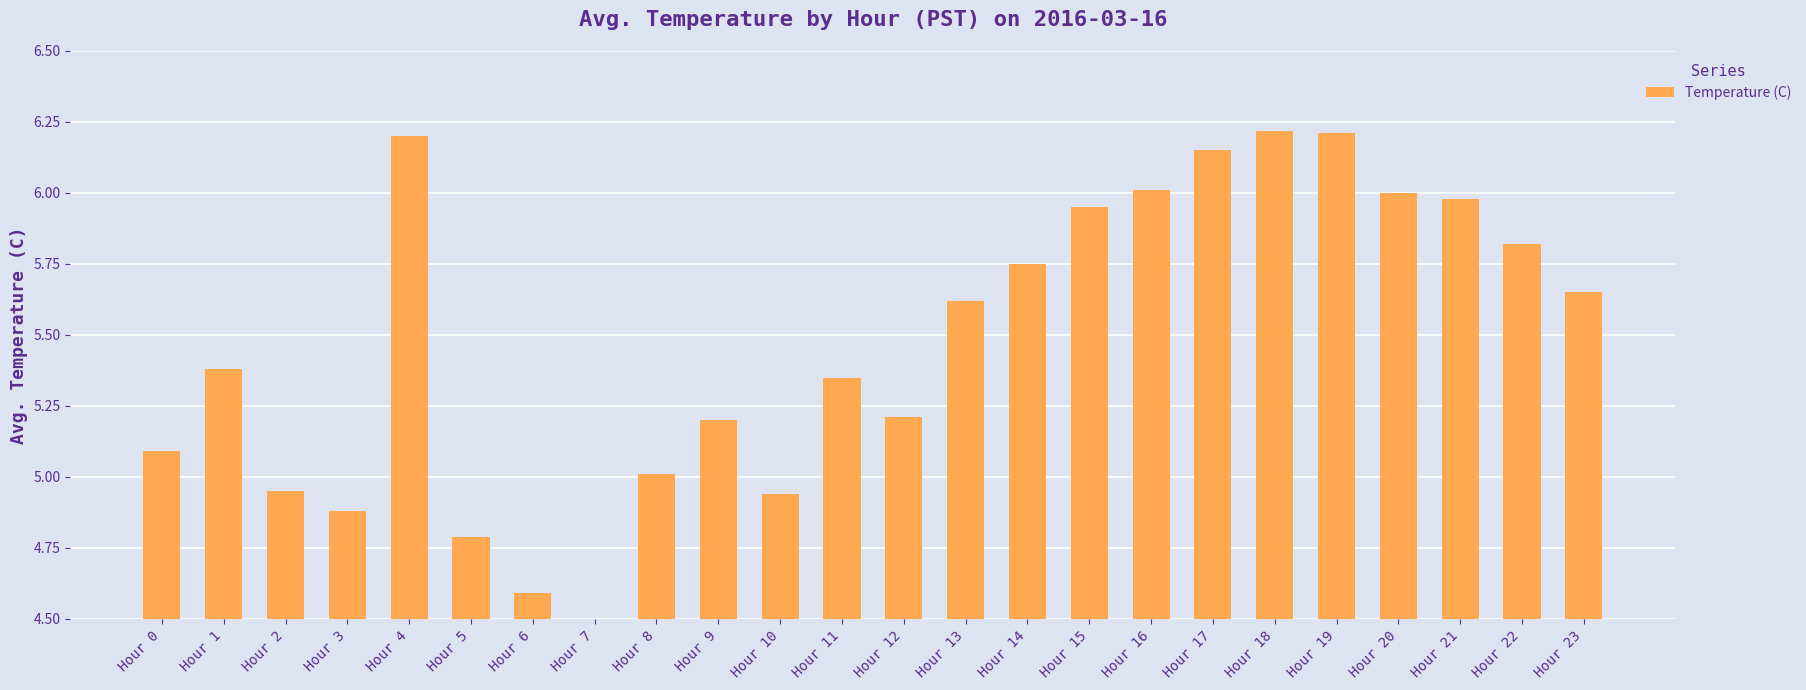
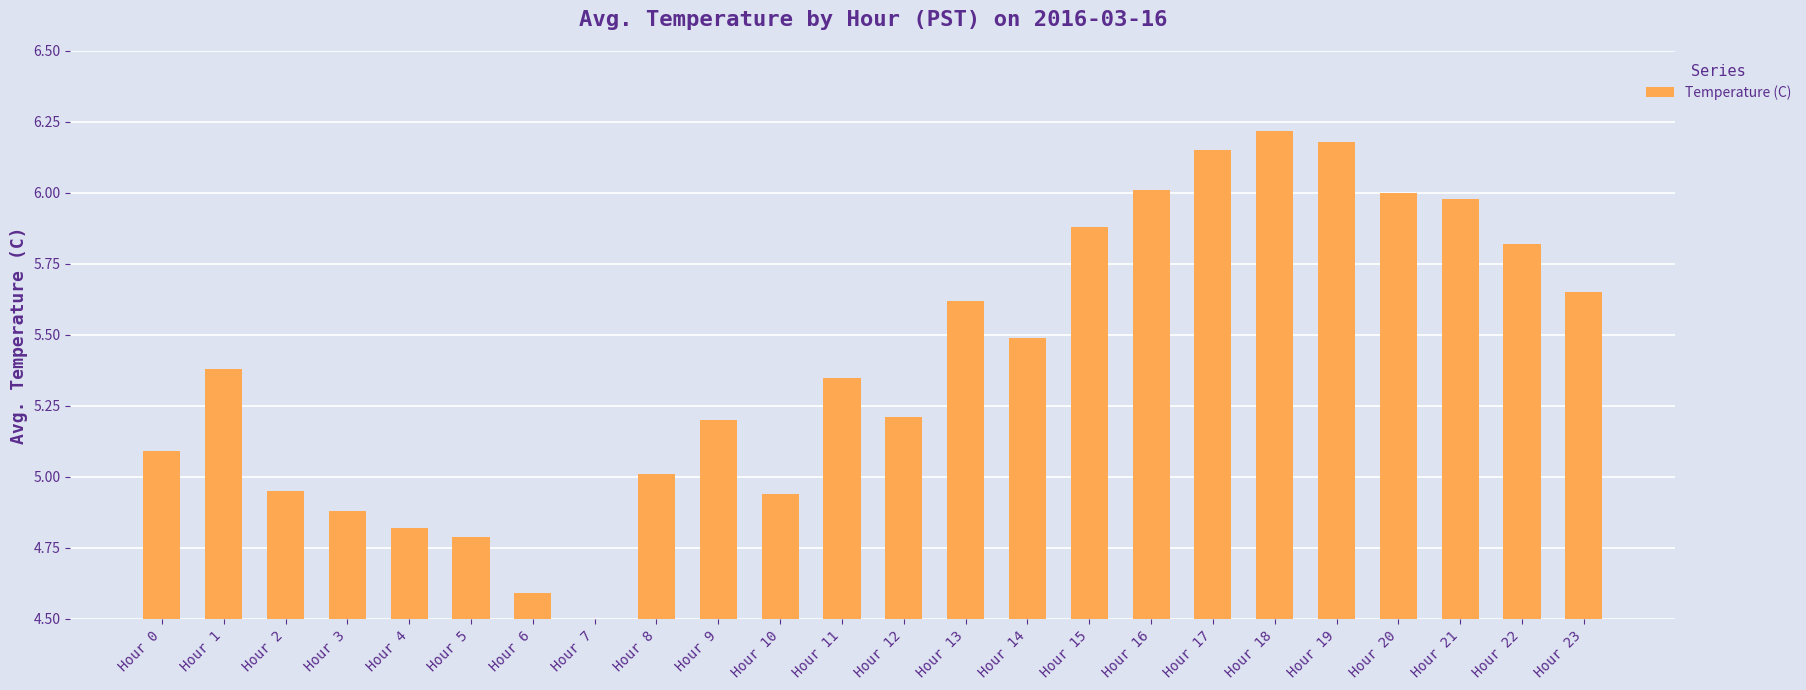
  {
    "Hour 0": 5.09,
    "Hour 1": 5.38,
    "Hour 2": 4.95,
    "Hour 3": 4.88,
-   "Hour 4": 6.20,
+   "Hour 4": 4.82,
    "Hour 5": 4.79,
    "Hour 6": 4.59,
    "Hour 8": 5.01,
    "Hour 9": 5.20,
    "Hour 10": 4.94,
    "Hour 11": 5.35,
    "Hour 12": 5.21,
    "Hour 13": 5.62,
-   "Hour 14": 5.75,
-   "Hour 15": 5.95,
+   "Hour 14": 5.49,
+   "Hour 15": 5.88,
    "Hour 16": 6.01,
    "Hour 17": 6.15,
    "Hour 18": 6.22,
-   "Hour 19": 6.21,
+   "Hour 19": 6.18,
    "Hour 20": 6.00,
    "Hour 21": 5.98,
    "Hour 22": 5.82,
    "Hour 23": 5.65
  }
